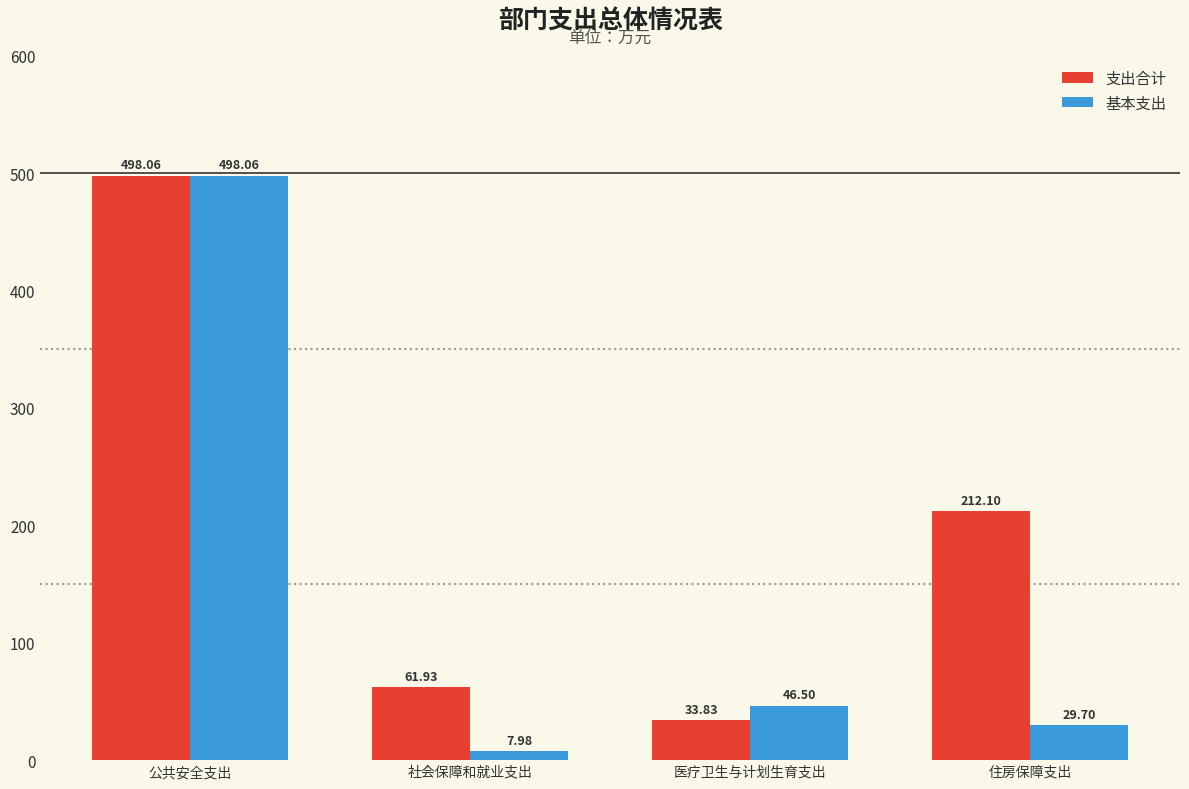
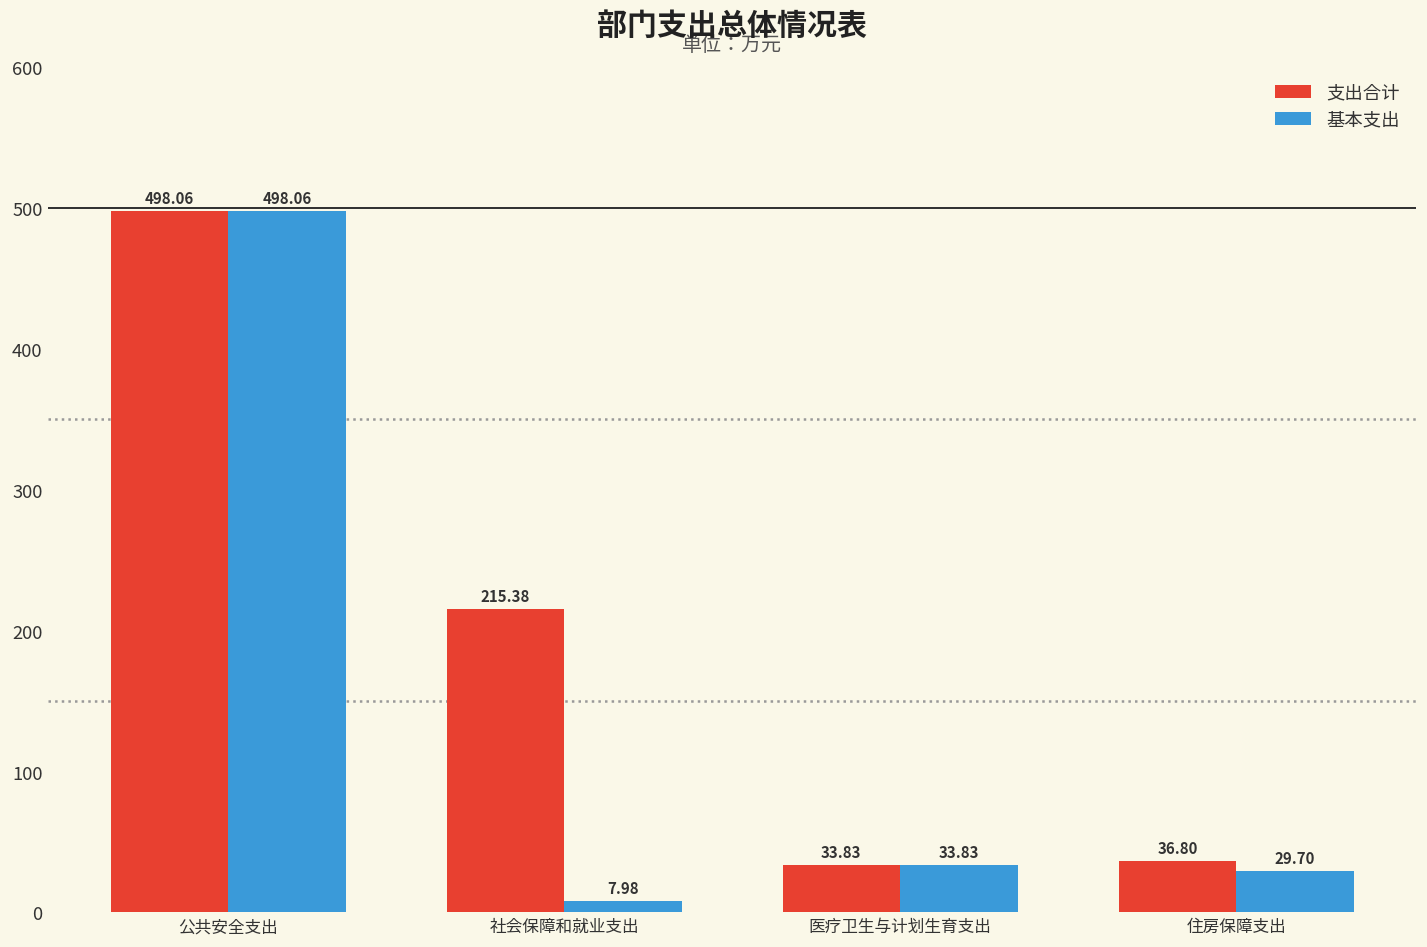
  {
    "支出合计": {
      "公共安全支出": 498.06,
-     "社会保障和就业支出": 61.93,
+     "社会保障和就业支出": 215.38,
      "医疗卫生与计划生育支出": 33.83,
-     "住房保障支出": 212.10
+     "住房保障支出": 36.80
    },
    "基本支出": {
      "公共安全支出": 498.06,
      "社会保障和就业支出": 7.98,
-     "医疗卫生与计划生育支出": 46.50,
+     "医疗卫生与计划生育支出": 33.83,
      "住房保障支出": 29.70
    }
  }
